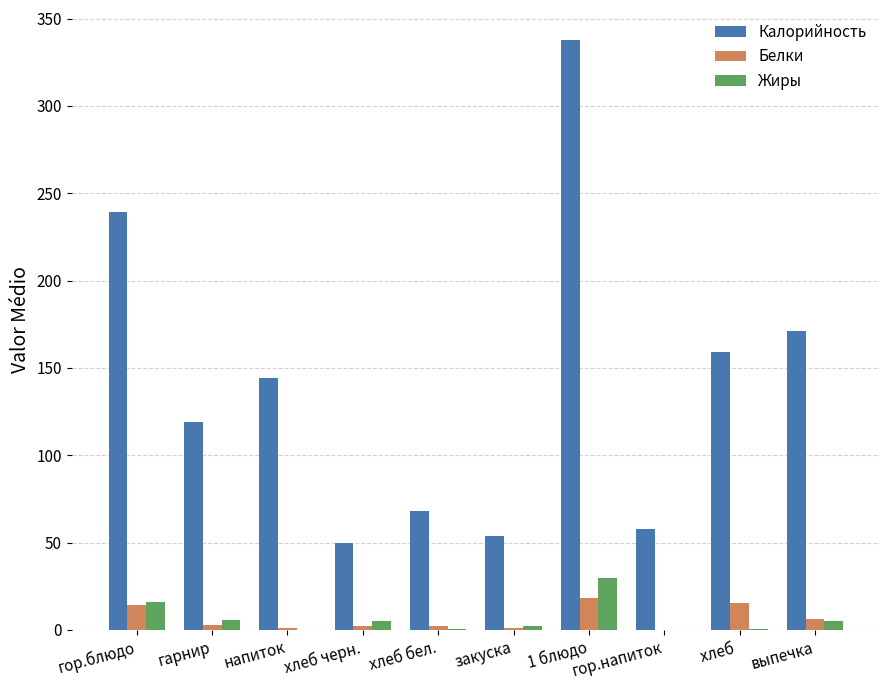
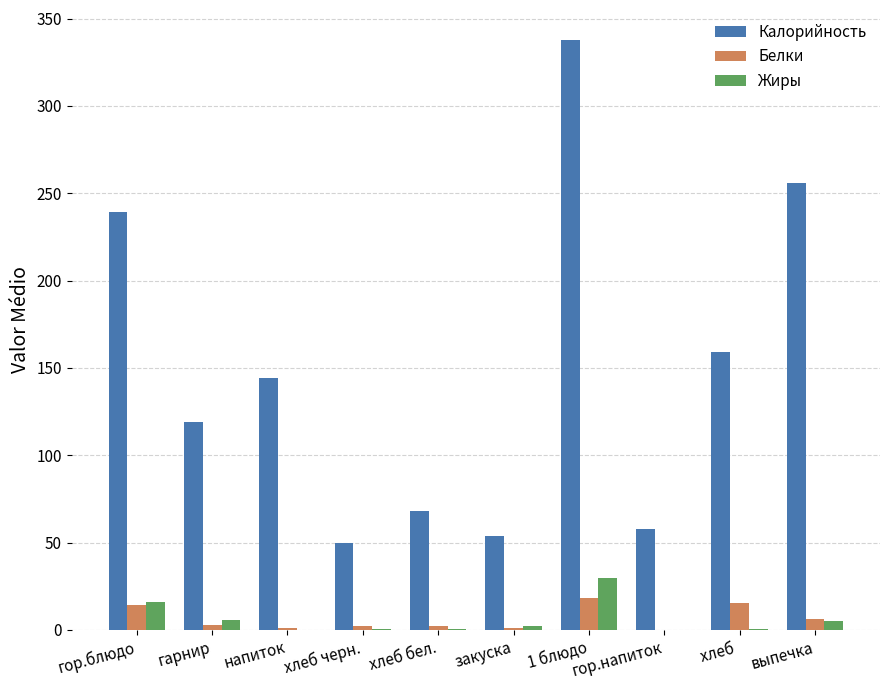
  {
    "Калорийность": {
      "гор.блюдо": 239,
      "гарнир": 119,
      "напиток": 144,
      "хлеб черн.": 50,
      "хлеб бел.": 68,
      "закуска": 54,
      "1 блюдо": 338,
      "гор.напиток": 58,
      "хлеб": 159,
-     "выпечка": 171
+     "выпечка": 256
    },
    "Белки": {
      "гор.блюдо": 14,
      "гарнир": 3,
      "хлеб черн.": 2,
      "хлеб бел.": 2,
      "1 блюдо": 18,
      "хлеб": 15,
      "выпечка": 6
    },
    "Жиры": {
      "гор.блюдо": 16,
      "гарнир": 6,
      "напиток": 0,
-     "хлеб черн.": 5,
+     "хлеб черн.": 0,
      "закуска": 2,
      "1 блюдо": 30,
      "гор.напиток": 0,
      "выпечка": 5
    }
  }
